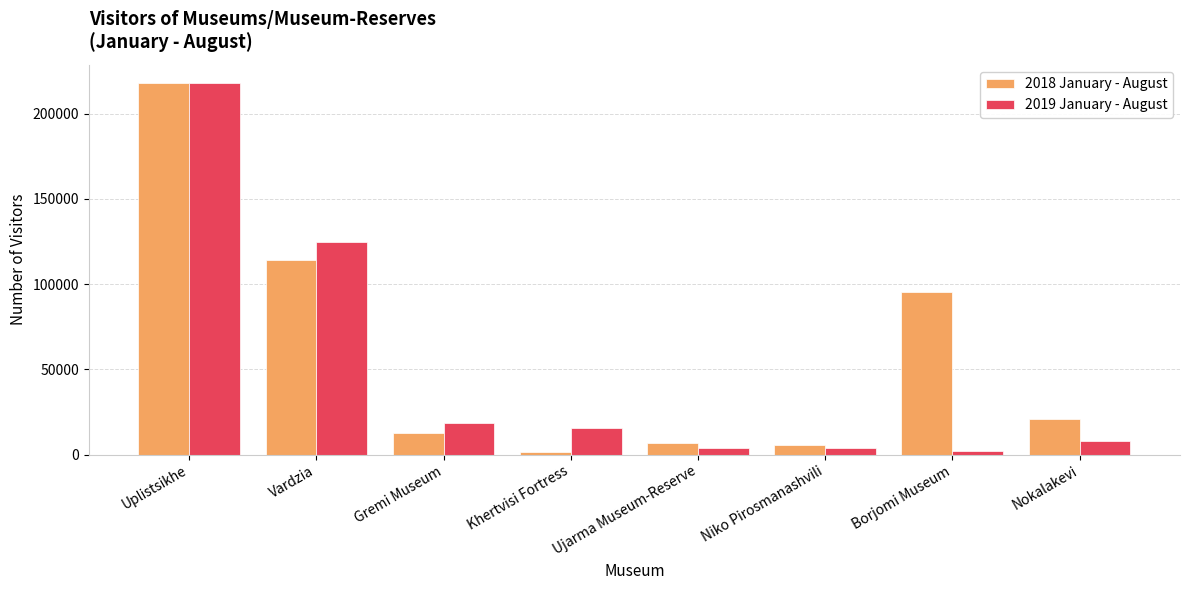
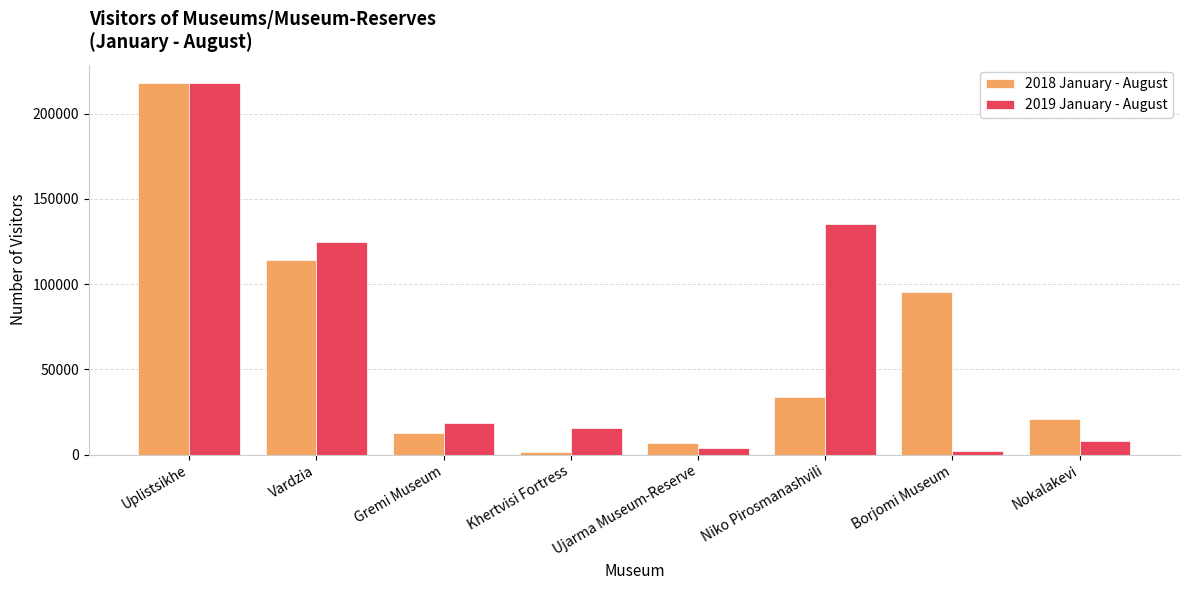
  {
    "2018 January - August": {
      "Uplistsikhe": 218000,
      "Vardzia": 114000,
      "Gremi Museum": 12000,
      "Khertvisi Fortress": 2000,
      "Ujarma Museum-Reserve": 7000,
-     "Niko Pirosmanashvili": 6000,
+     "Niko Pirosmanashvili": 34000,
      "Borjomi Museum": 95000,
      "Nokalakevi": 21000
    },
    "2019 January - August": {
      "Uplistsikhe": 218000,
      "Vardzia": 124000,
      "Gremi Museum": 18000,
      "Khertvisi Fortress": 16000,
      "Ujarma Museum-Reserve": 4000,
-     "Niko Pirosmanashvili": 4000,
+     "Niko Pirosmanashvili": 135000,
      "Borjomi Museum": 2000,
      "Nokalakevi": 8000
    }
  }
